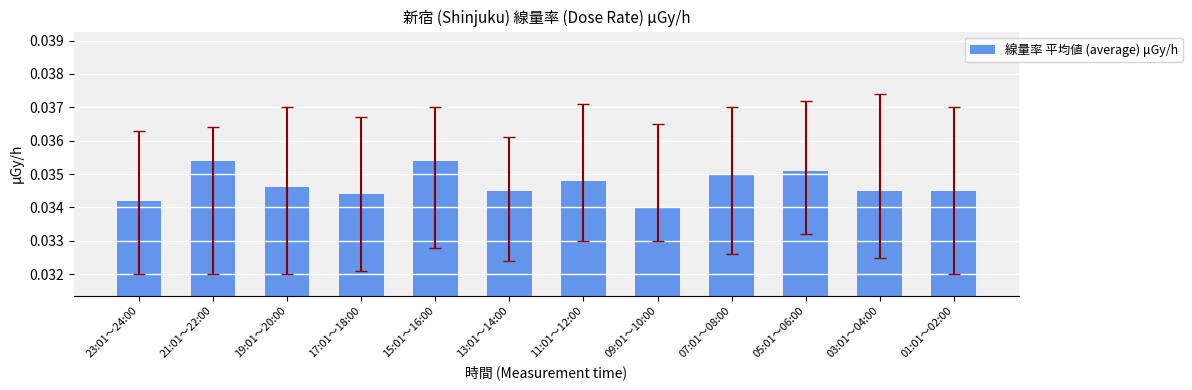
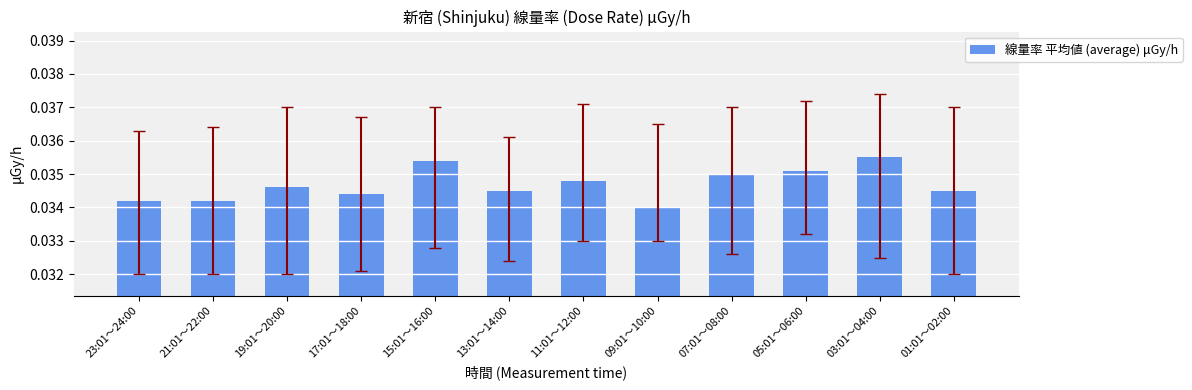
  {
    "線量率 平均値 (average) μGy/h": {
      "23:01～24:00": 0.0342,
-     "21:01～22:00": 0.0354,
+     "21:01～22:00": 0.0342,
      "19:01～20:00": 0.0346,
      "17:01～18:00": 0.0344,
      "15:01～16:00": 0.0354,
      "13:01～14:00": 0.0345,
      "11:01～12:00": 0.0348,
      "09:01～10:00": 0.0340,
      "07:01～08:00": 0.0350,
      "05:01～06:00": 0.0351,
-     "03:01～04:00": 0.0345,
+     "03:01～04:00": 0.0355,
      "01:01～02:00": 0.0345
    }
  }
